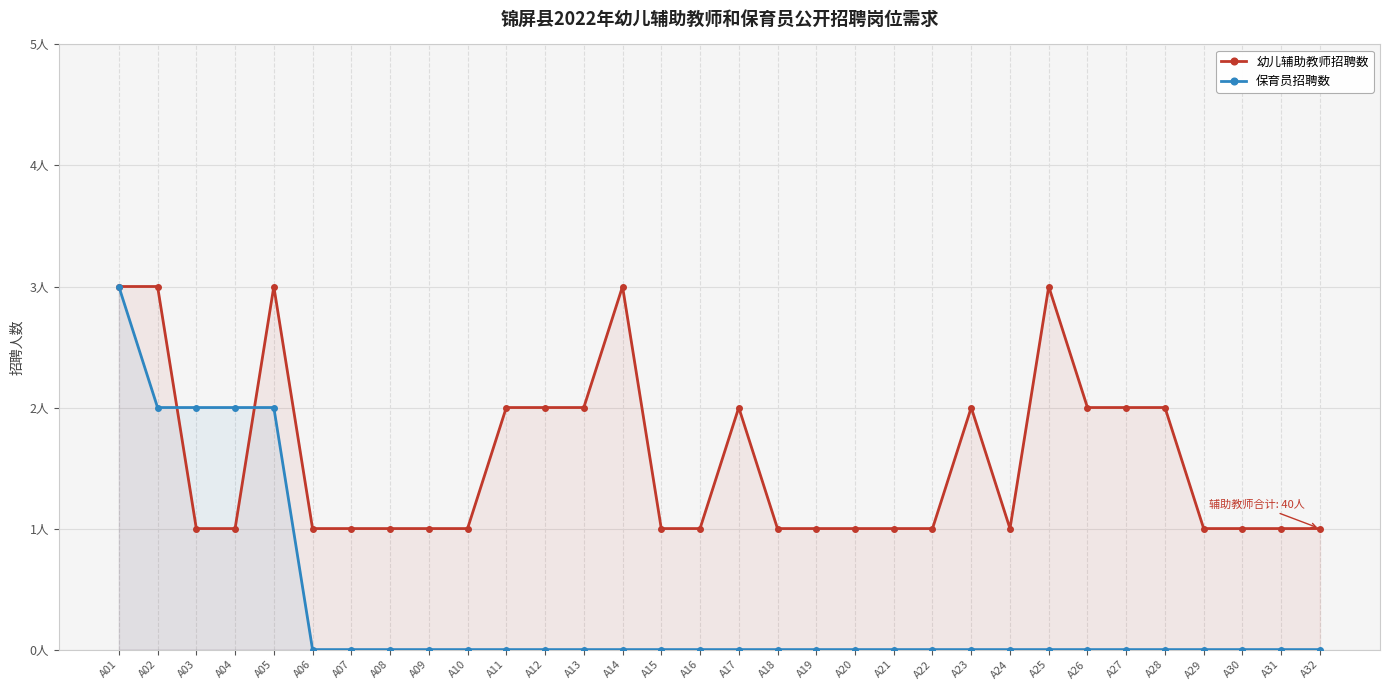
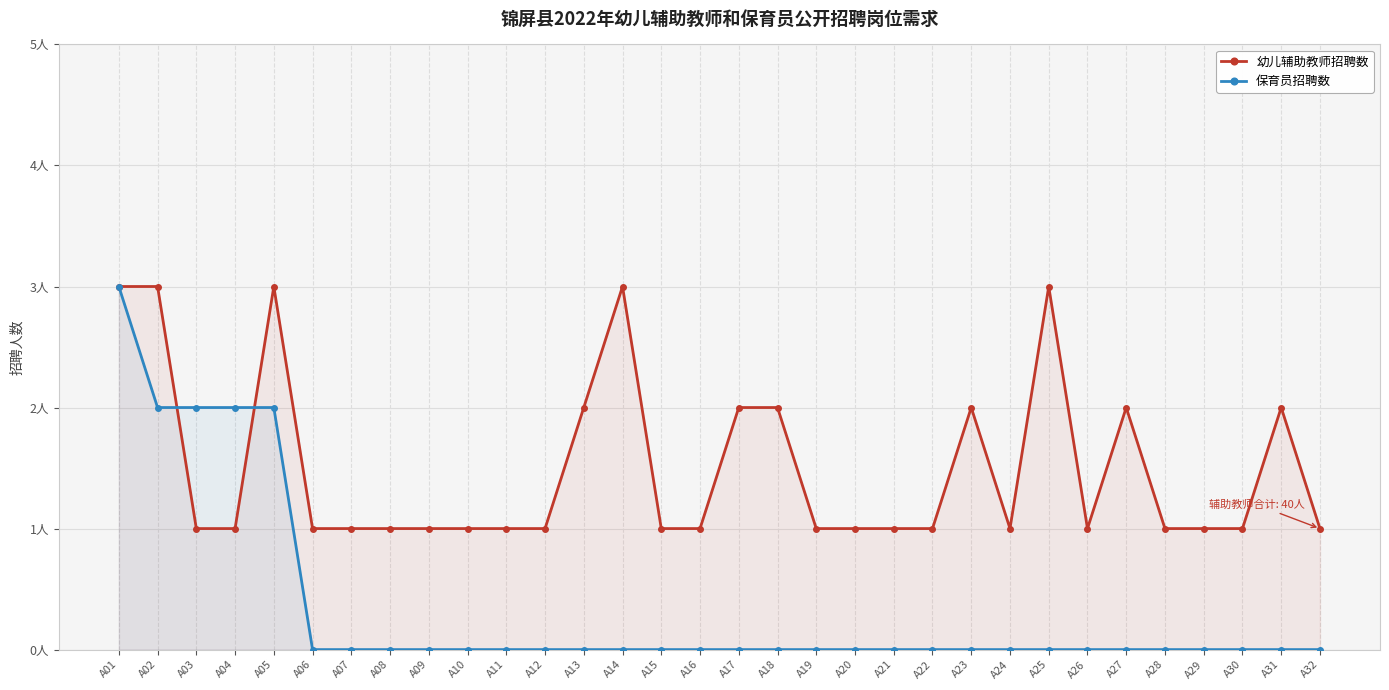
  {
    "幼儿辅助教师招聘数": {
      "A02": "3人",
      "A03": "1人",
      "A04": "1人",
      "A05": "3人",
      "A06": "1人",
      "A07": "1人",
      "A08": "1人",
      "A09": "1人",
      "A10": "1人",
-     "A11": "2人",
-     "A12": "2人",
+     "A11": "1人",
+     "A12": "1人",
      "A13": "2人",
      "A14": "3人",
      "A15": "1人",
      "A16": "1人",
      "A17": "2人",
-     "A18": "1人",
+     "A18": "2人",
      "A19": "1人",
      "A20": "1人",
      "A21": "1人",
      "A22": "1人",
      "A23": "2人",
      "A24": "1人",
      "A25": "3人",
-     "A26": "2人",
+     "A26": "1人",
      "A27": "2人",
-     "A28": "2人",
+     "A28": "1人",
      "A29": "1人",
-     "A31": "1人",
+     "A31": "2人",
      "A32": "1人"
    },
    "保育员招聘数": {
      "A02": "2人",
      "A03": "2人",
      "A04": "2人",
      "A05": "2人",
      "A06": "0人",
      "A07": "0人",
      "A08": "0人",
      "A09": "0人",
      "A10": "0人",
      "A11": "0人",
      "A12": "0人",
      "A13": "0人",
      "A14": "0人",
      "A15": "0人",
      "A16": "0人",
      "A17": "0人",
      "A18": "0人",
      "A19": "0人",
      "A20": "0人",
      "A21": "0人",
      "A22": "0人",
      "A23": "0人",
      "A24": "0人",
      "A25": "0人",
      "A26": "0人",
      "A27": "0人",
      "A28": "0人",
      "A29": "0人",
      "A30": "0人",
      "A31": "0人",
      "A32": "0人"
    }
  }
